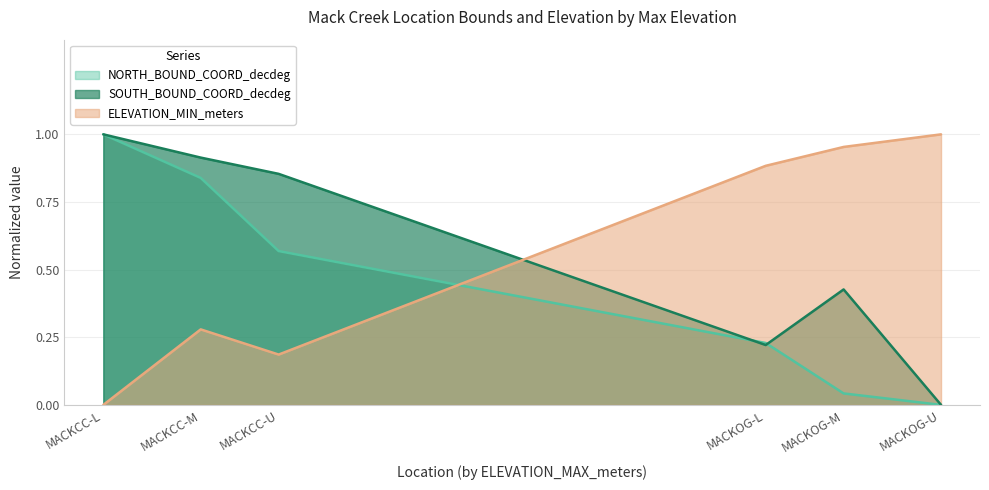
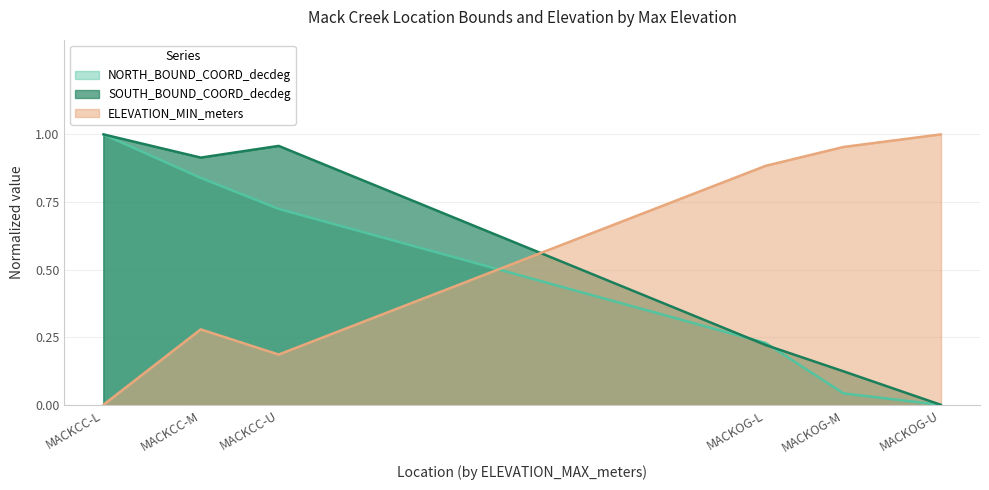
  {
    "NORTH_BOUND_COORD_decdeg": {
      "MACKCC-M": 0.84,
-     "MACKCC-U": 0.57,
+     "MACKCC-U": 0.72,
      "MACKOG-M": 0.04
    },
    "SOUTH_BOUND_COORD_decdeg": {
      "MACKCC-M": 0.91,
-     "MACKCC-U": 0.85,
-     "MACKOG-M": 0.43
+     "MACKCC-U": 0.96,
+     "MACKOG-M": 0.12
    },
    "ELEVATION_MIN_meters": {
      "MACKCC-L": 0.00,
      "MACKCC-M": 0.28,
      "MACKCC-U": 0.19,
      "MACKOG-L": 0.88,
      "MACKOG-M": 0.95,
      "MACKOG-U": 1.00
    }
  }
